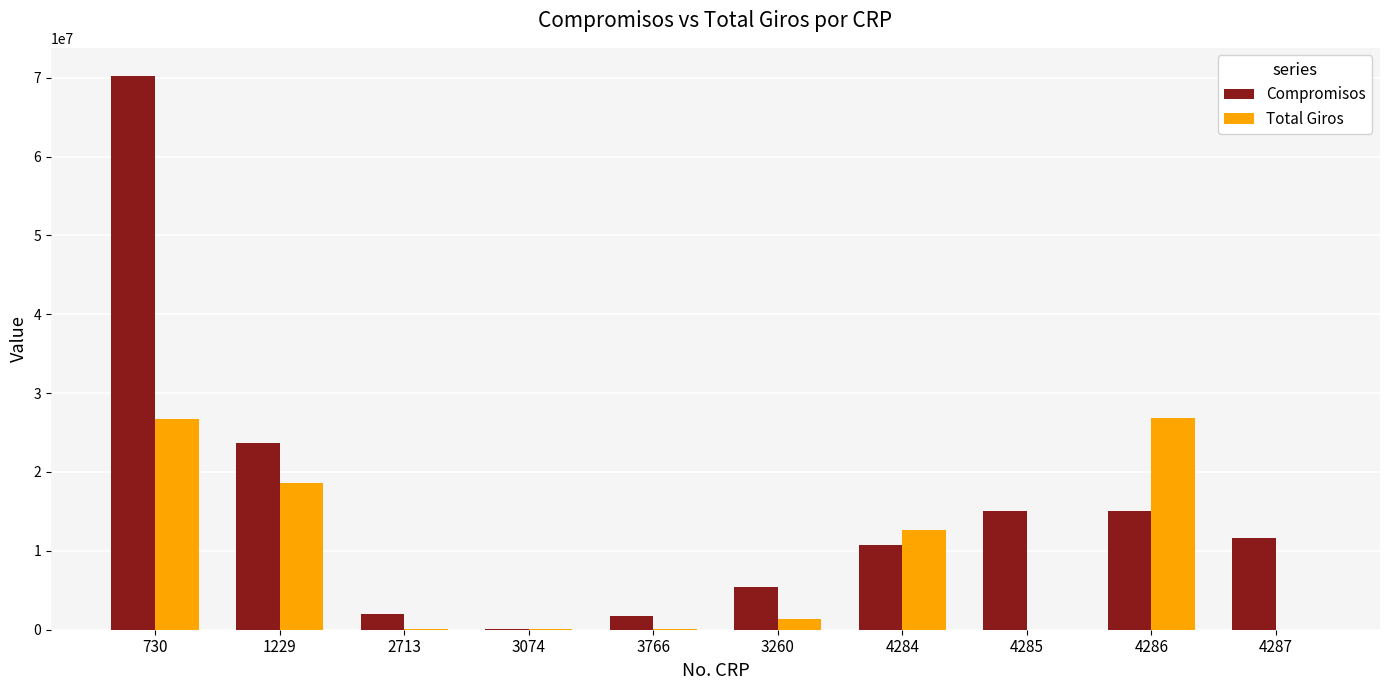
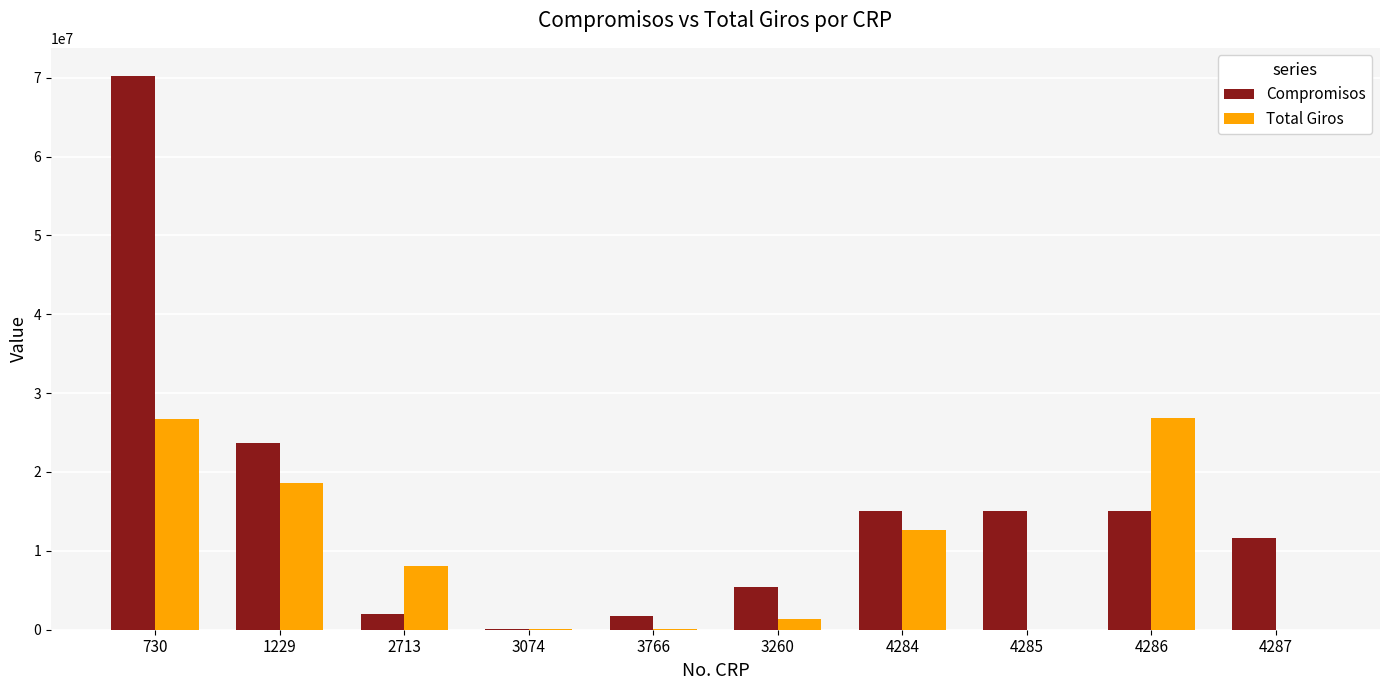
  {
    "Compromisos": {
      "730": 70000000,
      "1229": 24000000,
      "2713": 2000000,
      "3766": 2000000,
      "3260": 5000000,
-     "4284": 11000000,
+     "4284": 15000000,
      "4285": 15000000,
      "4286": 15000000,
      "4287": 12000000
    },
    "Total Giros": {
      "730": 27000000,
      "1229": 19000000,
-     "2713": 0,
+     "2713": 8000000,
      "3260": 1000000,
      "4284": 13000000,
      "4285": 0,
      "4286": 27000000,
      "4287": 0
    }
  }
